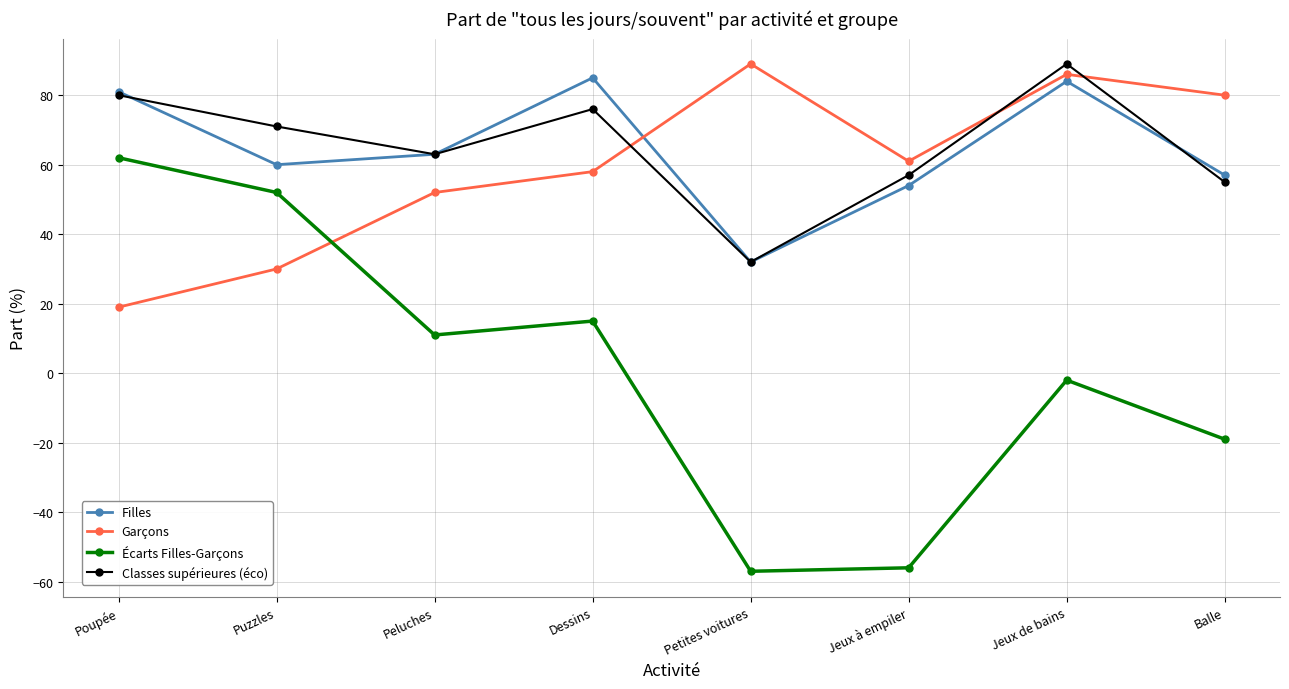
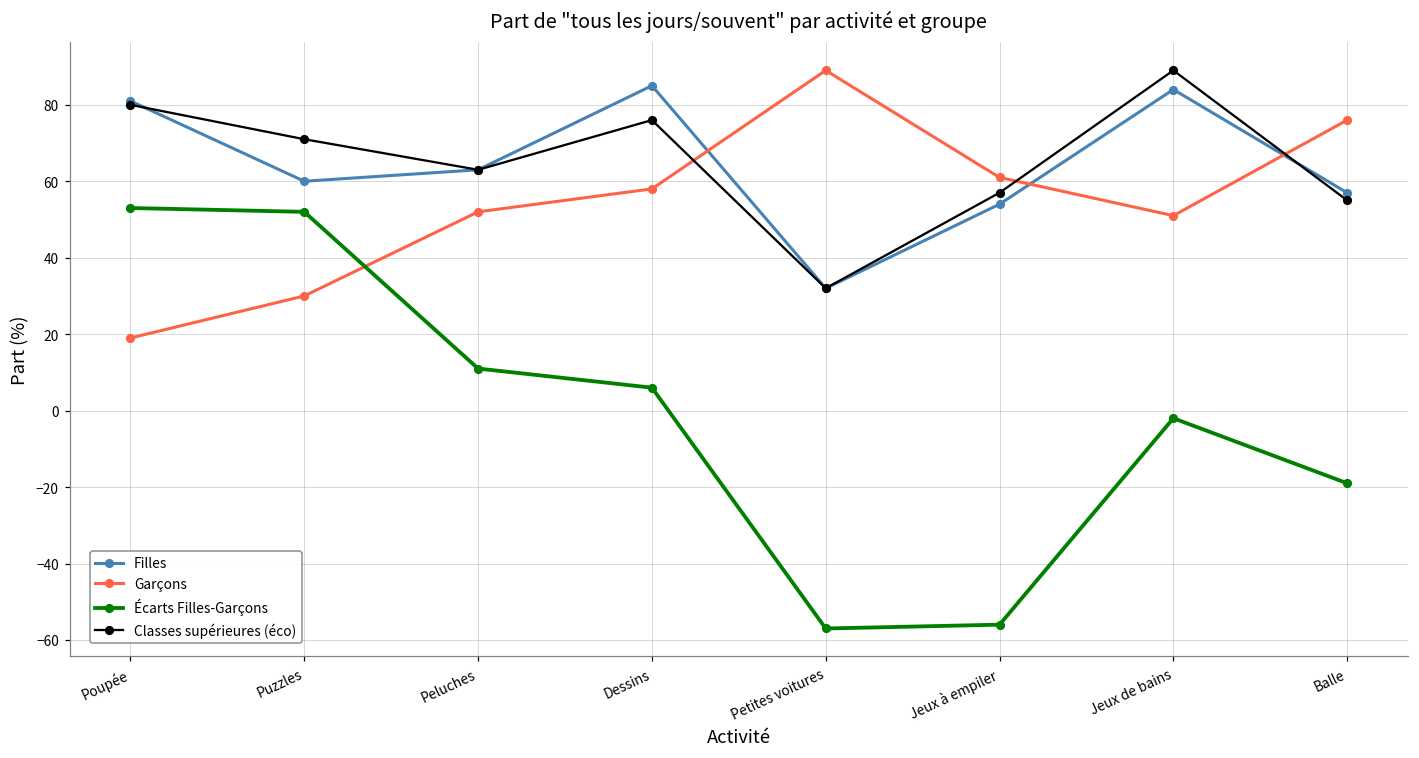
  {
    "Filles": {
      "Poupée": 81,
      "Puzzles": 60,
      "Dessins": 85,
      "Jeux à empiler": 54,
      "Jeux de bains": 84,
      "Balle": 57
    },
    "Garçons": {
      "Poupée": 19,
      "Puzzles": 30,
      "Peluches": 52,
      "Dessins": 58,
      "Petites voitures": 89,
      "Jeux à empiler": 61,
-     "Jeux de bains": 86,
-     "Balle": 80
+     "Jeux de bains": 51,
+     "Balle": 76
    },
    "Écarts Filles-Garçons": {
-     "Poupée": 62,
+     "Poupée": 53,
      "Puzzles": 52,
      "Peluches": 11,
-     "Dessins": 15,
+     "Dessins": 6,
      "Petites voitures": -57,
      "Jeux à empiler": -56,
      "Jeux de bains": -2,
      "Balle": -19
    },
    "Classes supérieures (éco)": {
      "Poupée": 80,
      "Puzzles": 71,
      "Dessins": 76,
      "Jeux à empiler": 57,
      "Jeux de bains": 89,
      "Balle": 55
    }
  }
